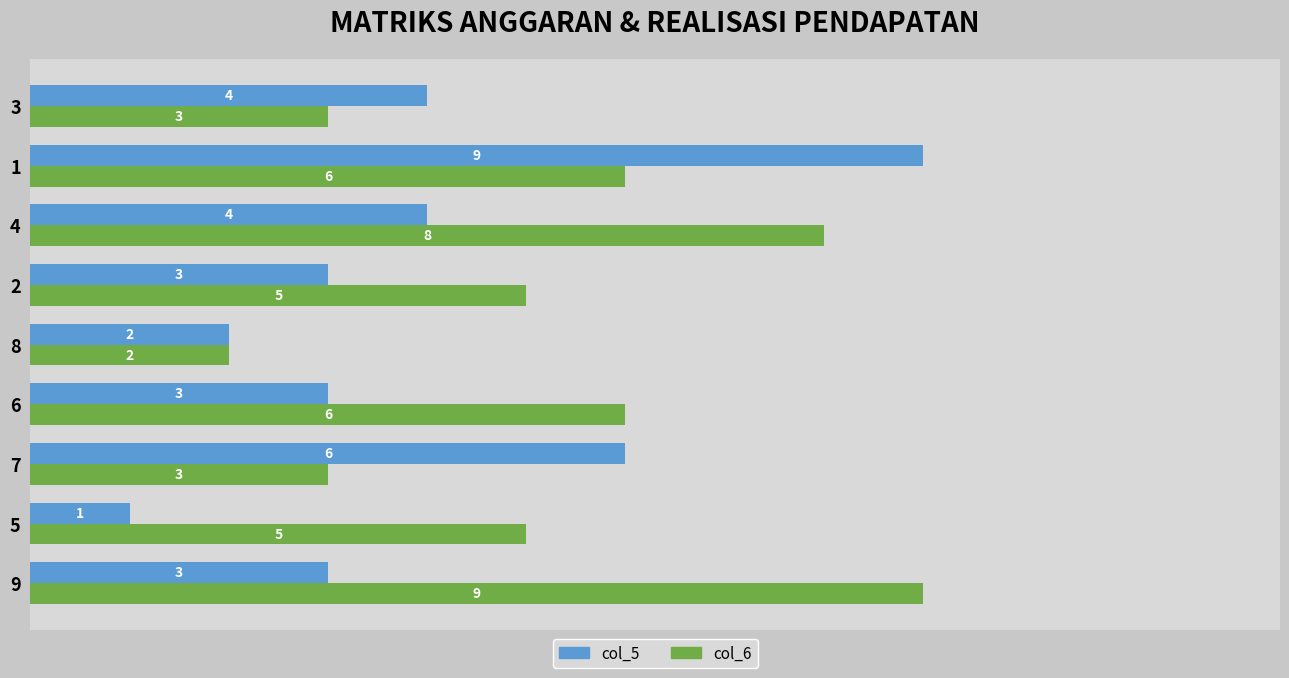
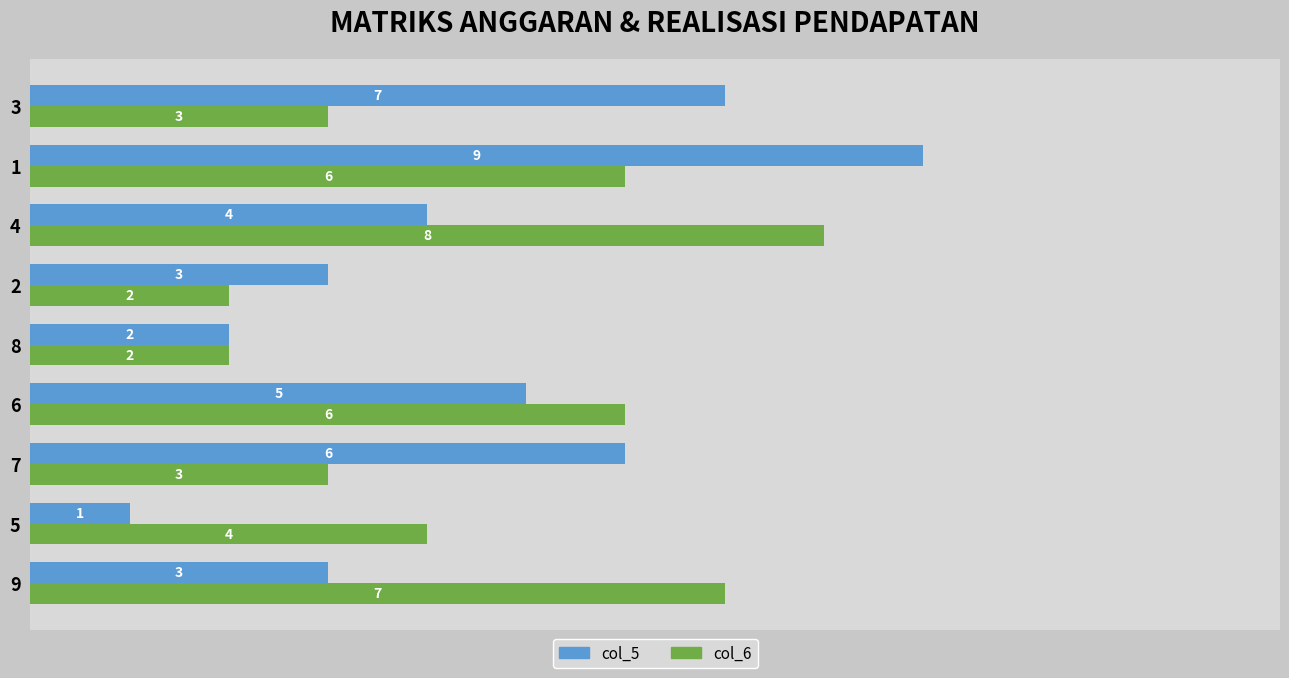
  {
    "col_5": {
-     "3": 4,
+     "3": 7,
      "1": 9,
      "4": 4,
      "2": 3,
      "8": 2,
-     "6": 3,
+     "6": 5,
      "7": 6,
      "5": 1,
      "9": 3
    },
    "col_6": {
      "3": 3,
      "1": 6,
      "4": 8,
-     "2": 5,
+     "2": 2,
      "8": 2,
      "6": 6,
      "7": 3,
-     "5": 5,
-     "9": 9
+     "5": 4,
+     "9": 7
    }
  }
